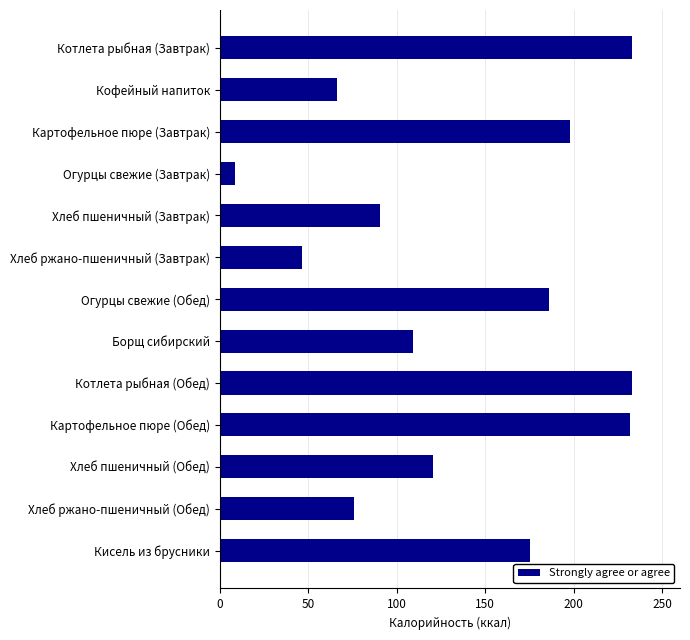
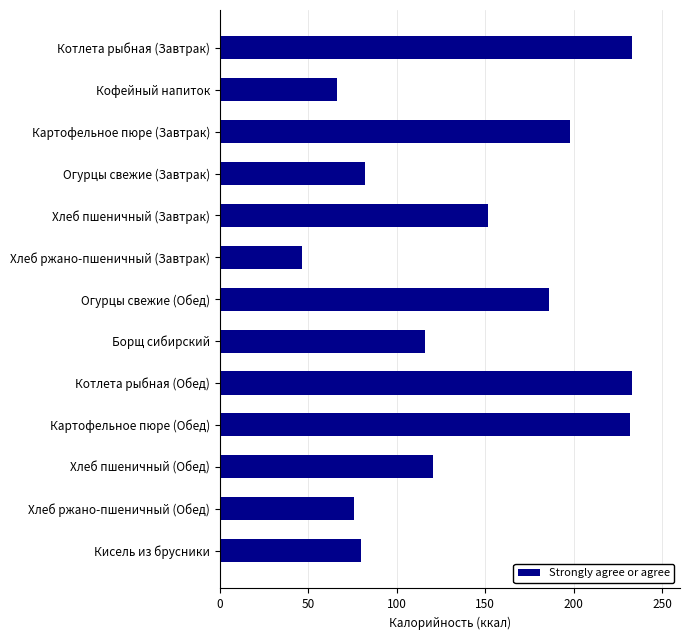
  {
    "Котлета рыбная (Завтрак)": 233,
    "Кофейный напиток": 66,
    "Картофельное пюре (Завтрак)": 198,
-   "Огурцы свежие (Завтрак)": 8,
-   "Хлеб пшеничный (Завтрак)": 90,
+   "Огурцы свежие (Завтрак)": 82,
+   "Хлеб пшеничный (Завтрак)": 152,
    "Хлеб ржано-пшеничный (Завтрак)": 47,
    "Огурцы свежие (Обед)": 186,
-   "Борщ сибирский": 109,
+   "Борщ сибирский": 116,
    "Котлета рыбная (Обед)": 233,
    "Картофельное пюре (Обед)": 232,
    "Хлеб пшеничный (Обед)": 121,
    "Хлеб ржано-пшеничный (Обед)": 76,
-   "Кисель из брусники": 175
+   "Кисель из брусники": 80
  }
